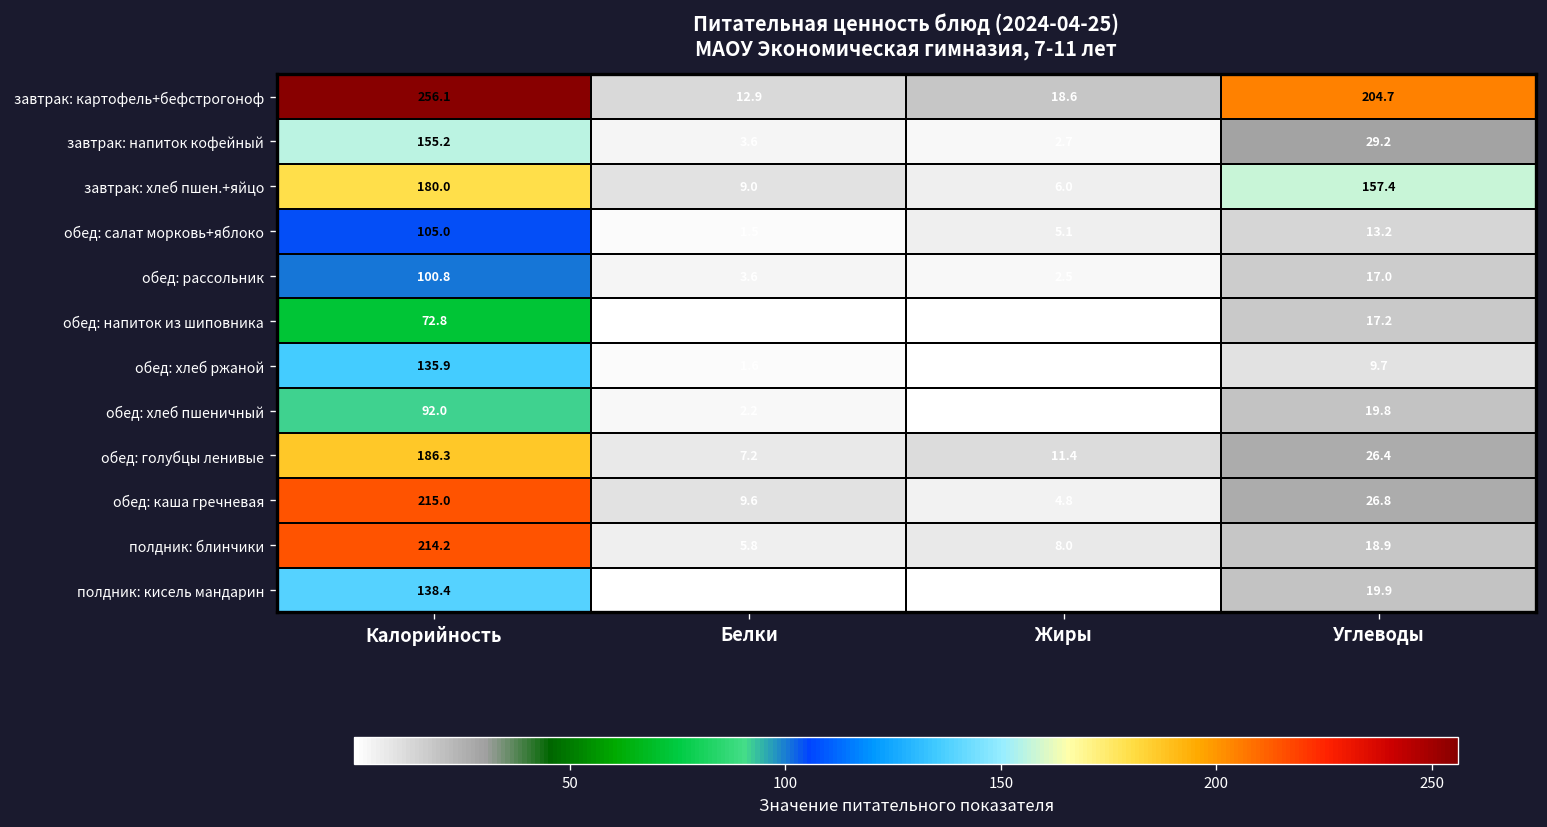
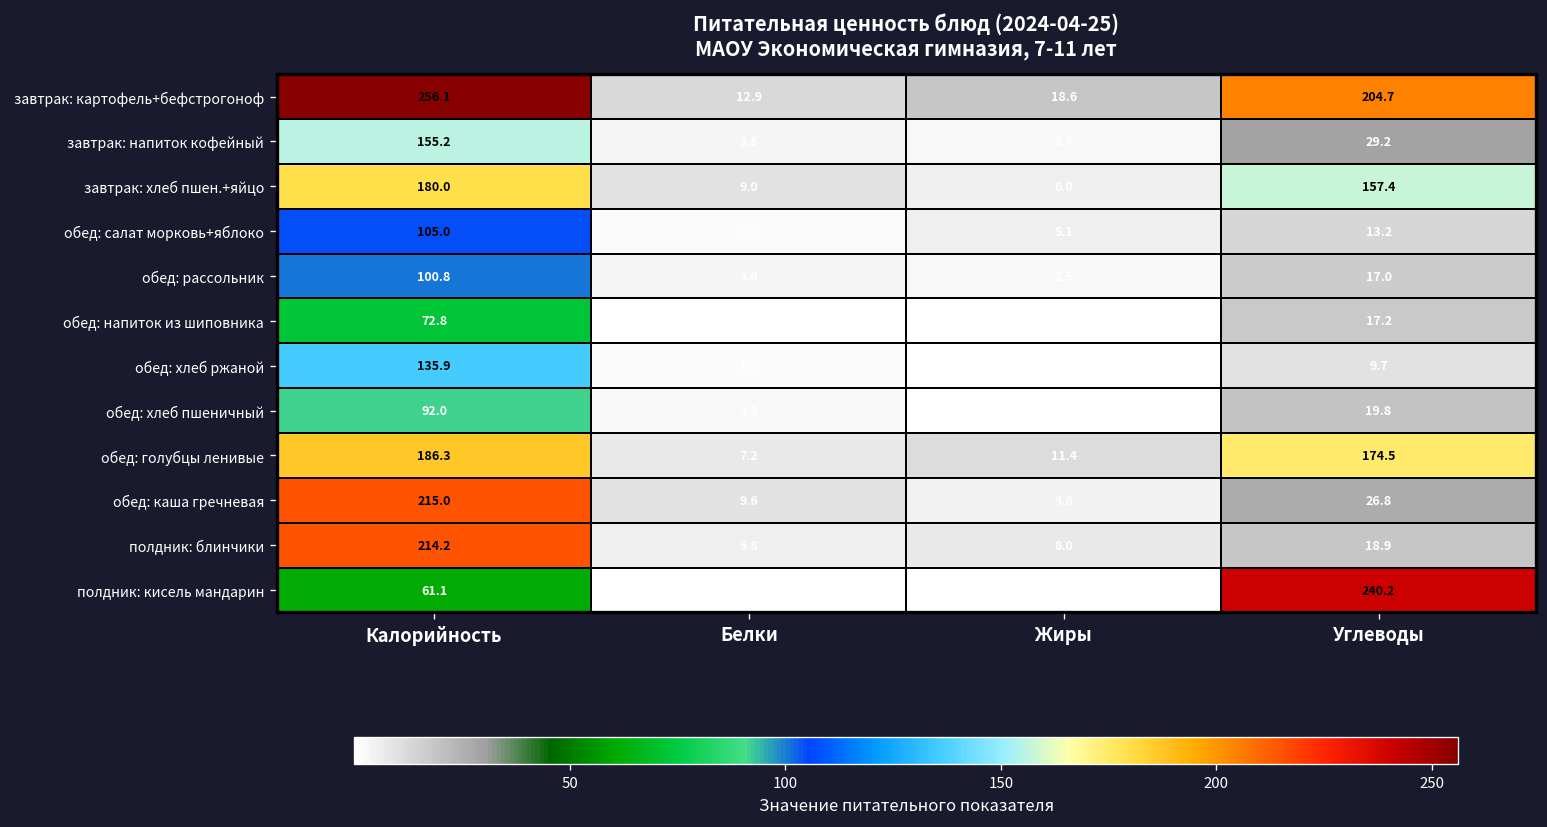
  {
    "завтрак: картофель+бефстрогоноф": {
      "Калорийность": 256.1,
      "Жиры": 18.6,
      "Углеводы": 204.7
    },
    "завтрак: напиток кофейный": {
      "Калорийность": 155.2,
      "Углеводы": 29.2
    },
    "завтрак: хлеб пшен.+яйцо": {
      "Калорийность": 180.0,
      "Углеводы": 157.4
    },
    "обед: салат морковь+яблоко": {
      "Калорийность": 105.0
    },
    "обед: рассольник": {
      "Калорийность": 100.8,
      "Углеводы": 17.0
    },
    "обед: напиток из шиповника": {
      "Калорийность": 72.8,
      "Углеводы": 17.2
    },
    "обед: хлеб ржаной": {
      "Калорийность": 135.9
    },
    "обед: хлеб пшеничный": {
      "Калорийность": 92.0,
      "Углеводы": 19.8
    },
    "обед: голубцы ленивые": {
      "Калорийность": 186.3,
-     "Углеводы": 26.4
+     "Углеводы": 174.5
    },
    "обед: каша гречневая": {
      "Калорийность": 215.0,
      "Углеводы": 26.8
    },
    "полдник: блинчики": {
      "Калорийность": 214.2,
      "Углеводы": 18.9
    },
    "полдник: кисель мандарин": {
-     "Калорийность": 138.4,
-     "Углеводы": 19.9
+     "Калорийность": 61.1,
+     "Углеводы": 240.2
    }
  }
